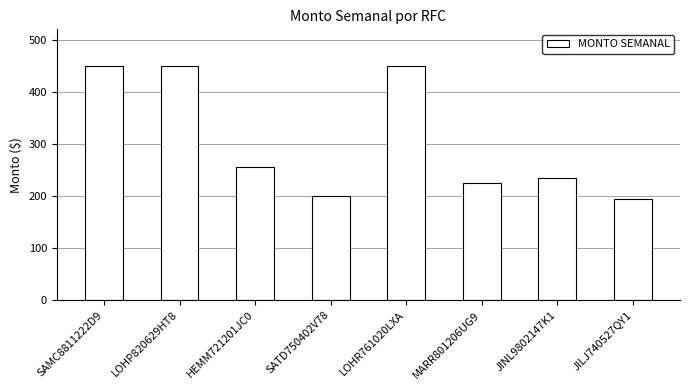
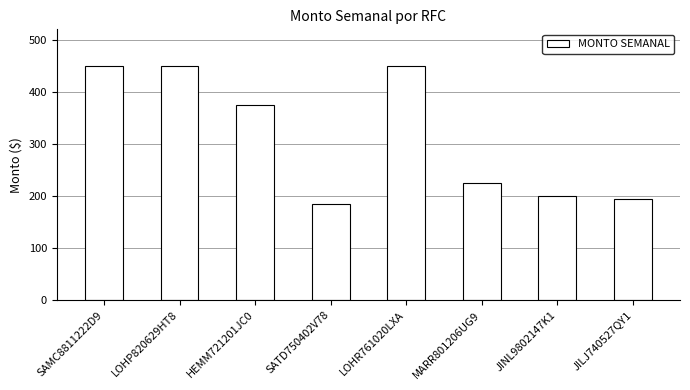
  {
    "SAMC8811222D9": 450,
    "LOHP820629HT8": 450,
-   "HEMM721201JC0": 260,
-   "SATD750402V78": 200,
+   "HEMM721201JC0": 380,
+   "SATD750402V78": 180,
    "LOHR761020LXA": 450,
    "MARR801206UG9": 230,
-   "JINL9802147K1": 230,
+   "JINL9802147K1": 200,
    "JILJ740527QY1": 190
  }
